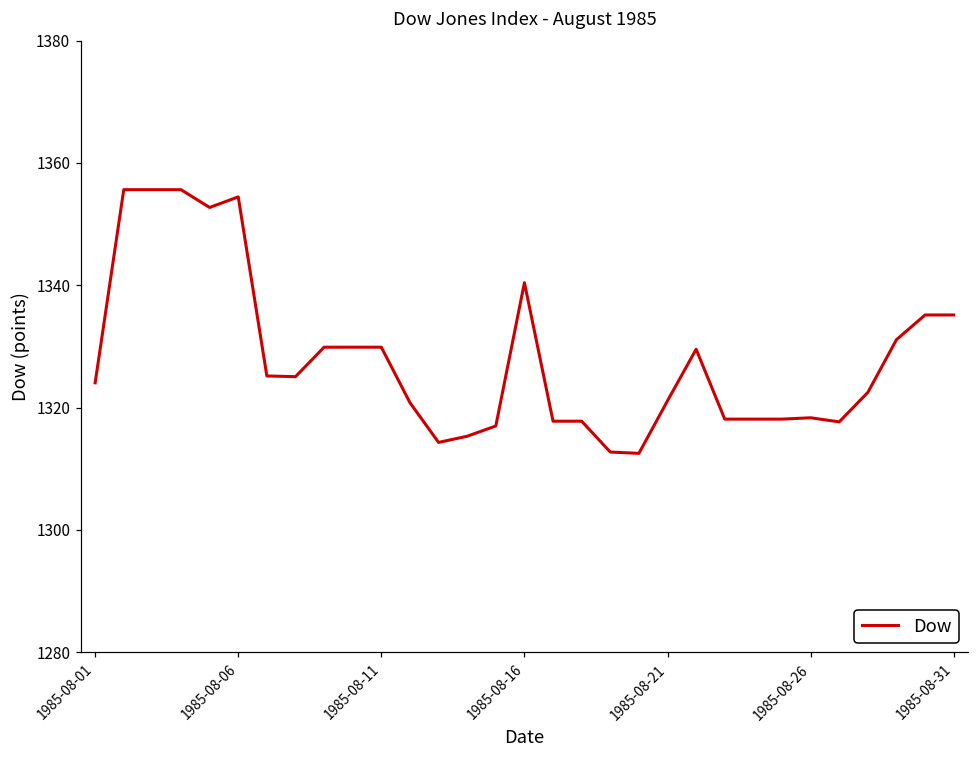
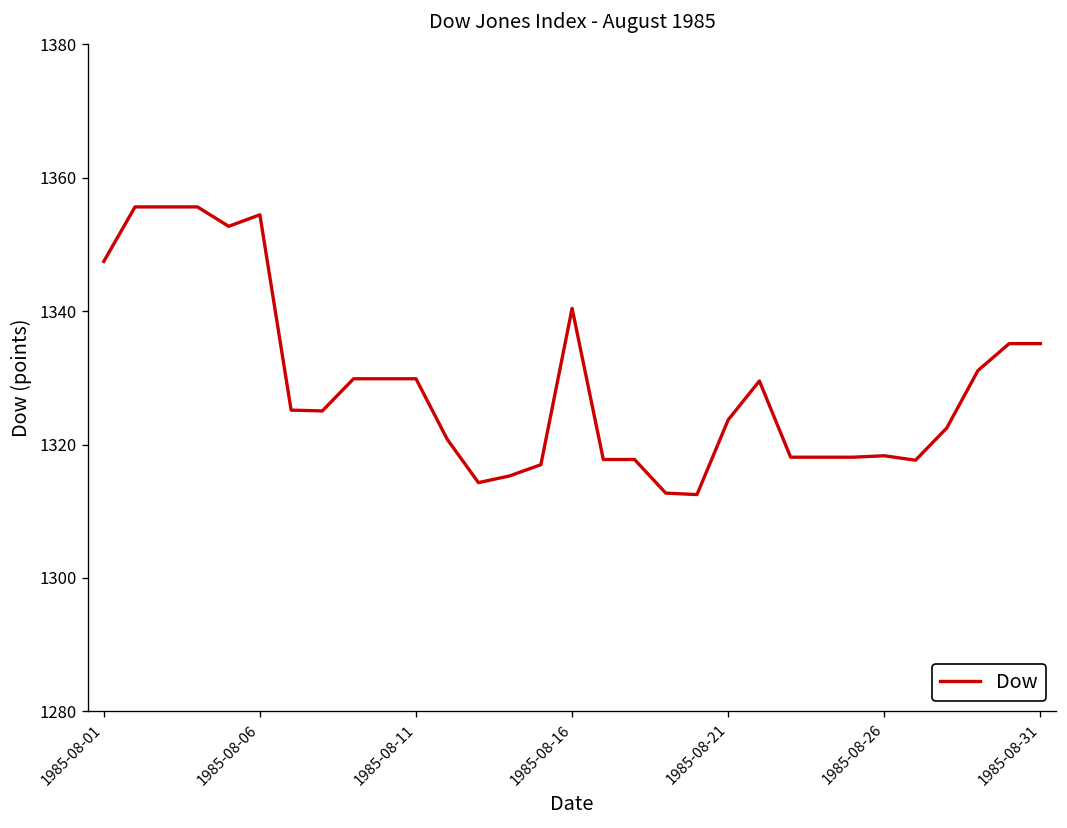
  {
-   "1985-08-01": 1324,
+   "1985-08-01": 1347,
    "1985-08-06": 1354,
    "1985-08-11": 1330,
    "1985-08-16": 1340,
-   "1985-08-21": 1321,
+   "1985-08-21": 1324,
    "1985-08-26": 1318,
    "1985-08-31": 1335
  }
